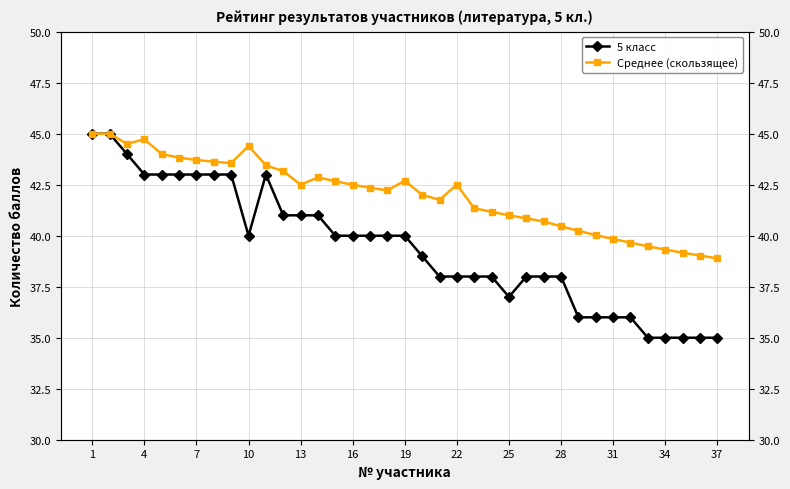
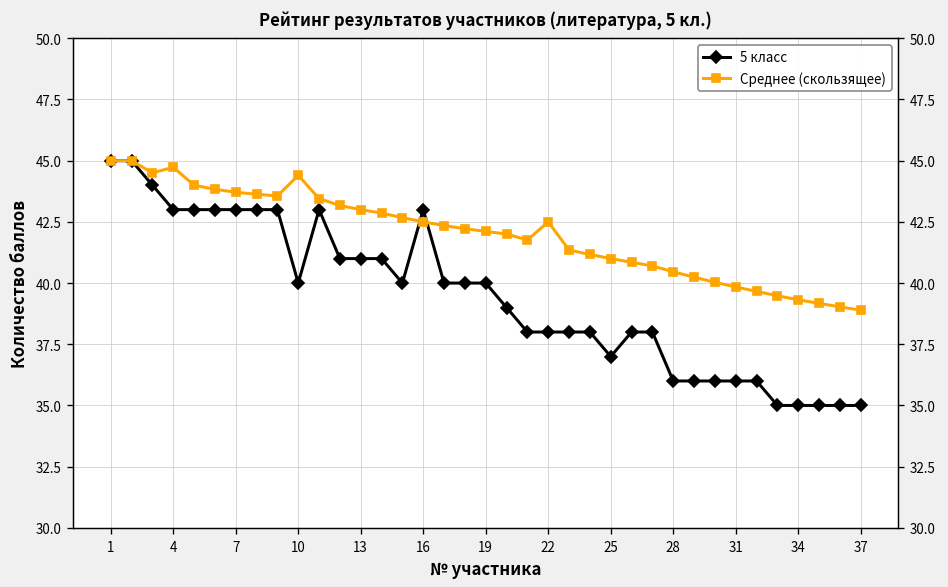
  {
    "5 класс": {
      "4": 43,
      "7": 43,
      "10": 40,
      "13": 41,
-     "16": 40,
+     "16": 43,
      "19": 40,
      "22": 38,
      "25": 37,
-     "28": 38,
+     "28": 36,
      "31": 36,
      "34": 35,
      "37": 35
    },
    "Среднее (скользящее)": {
      "4": 44.7,
      "7": 43.7,
      "10": 44.4,
-     "13": 42.5,
+     "13": 43.0,
      "16": 42.5,
-     "19": 42.7,
+     "19": 42.1,
      "22": 42.5,
      "25": 41.0,
      "28": 40.5,
      "31": 39.8,
      "34": 39.3,
      "37": 38.9
    }
  }
